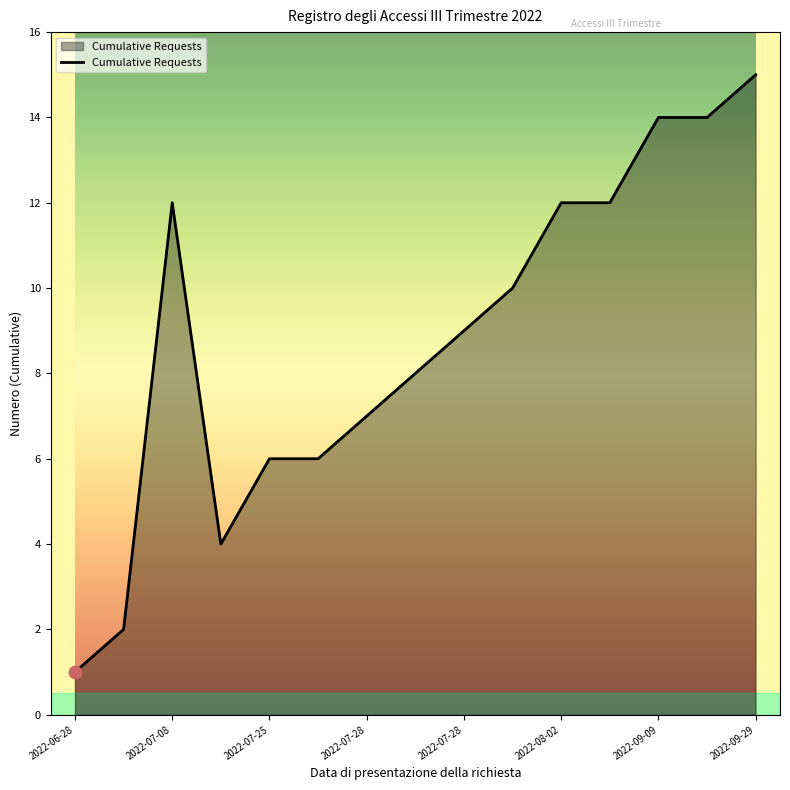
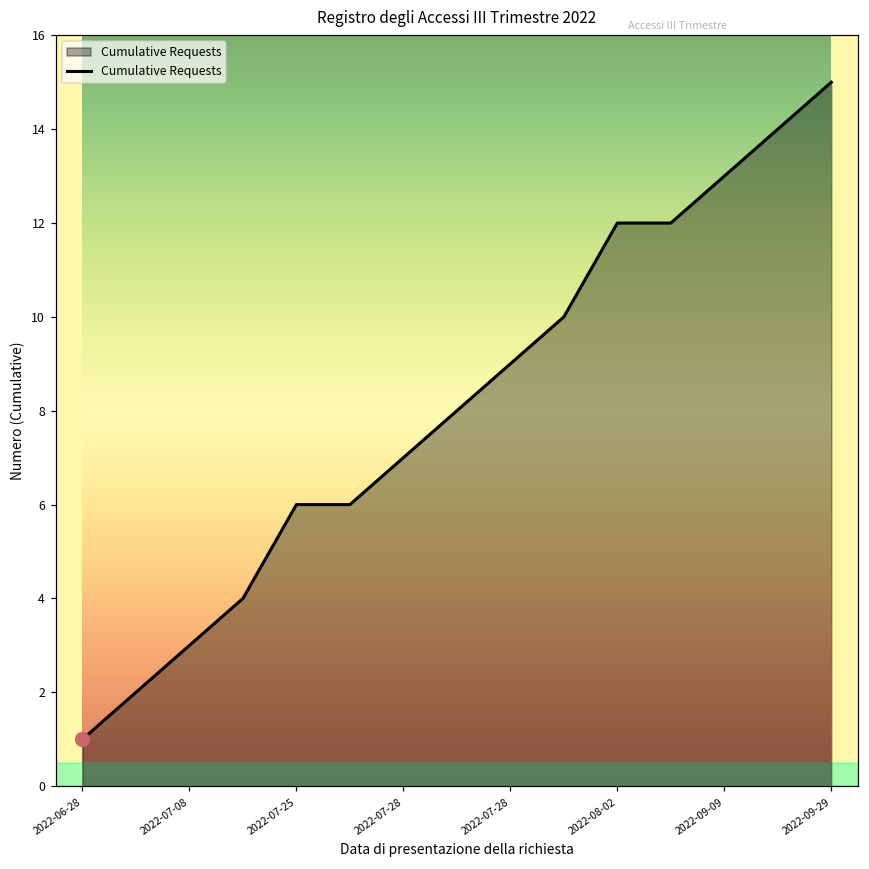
  {
    "Cumulative Requests": {
-     "2022-07-08": 12,
+     "2022-07-08": 3,
      "2022-07-25": 6,
      "2022-08-02": 12,
-     "2022-09-09": 14,
+     "2022-09-09": 13,
      "2022-09-29": 15
    }
  }
